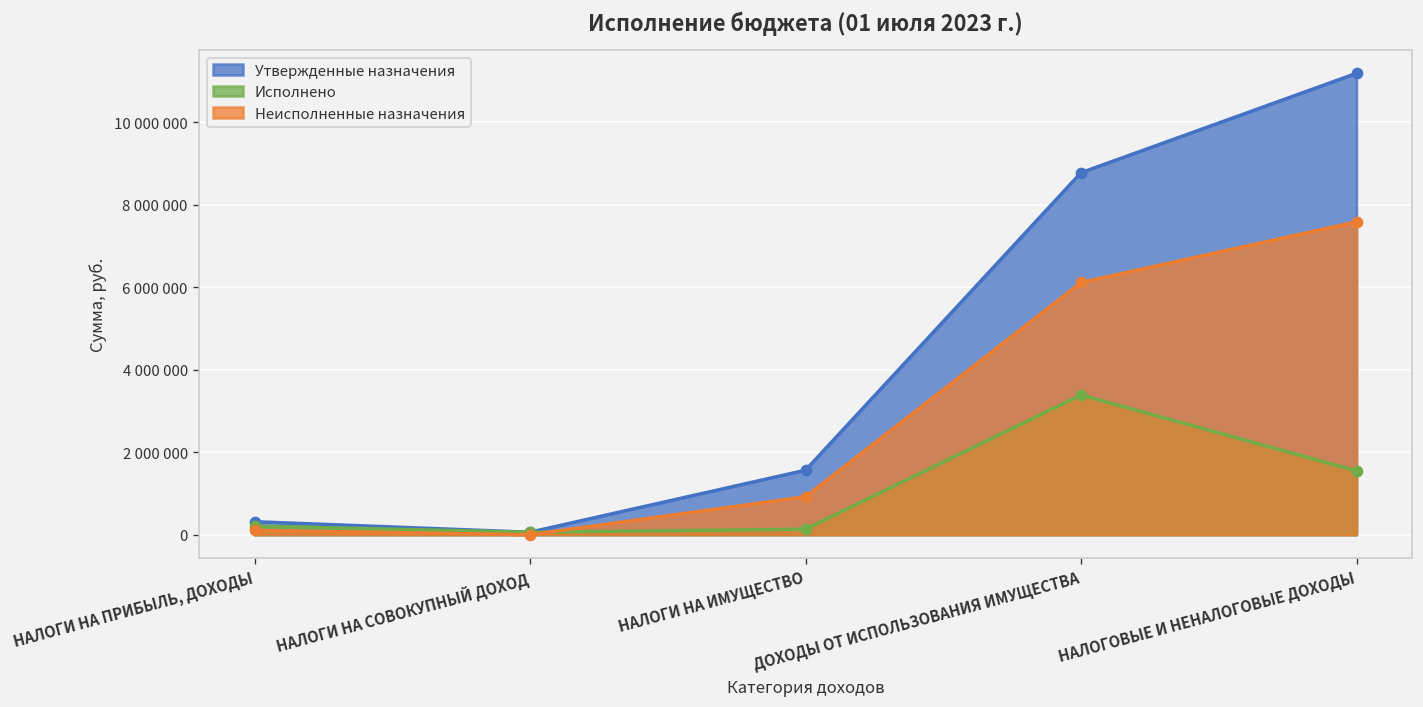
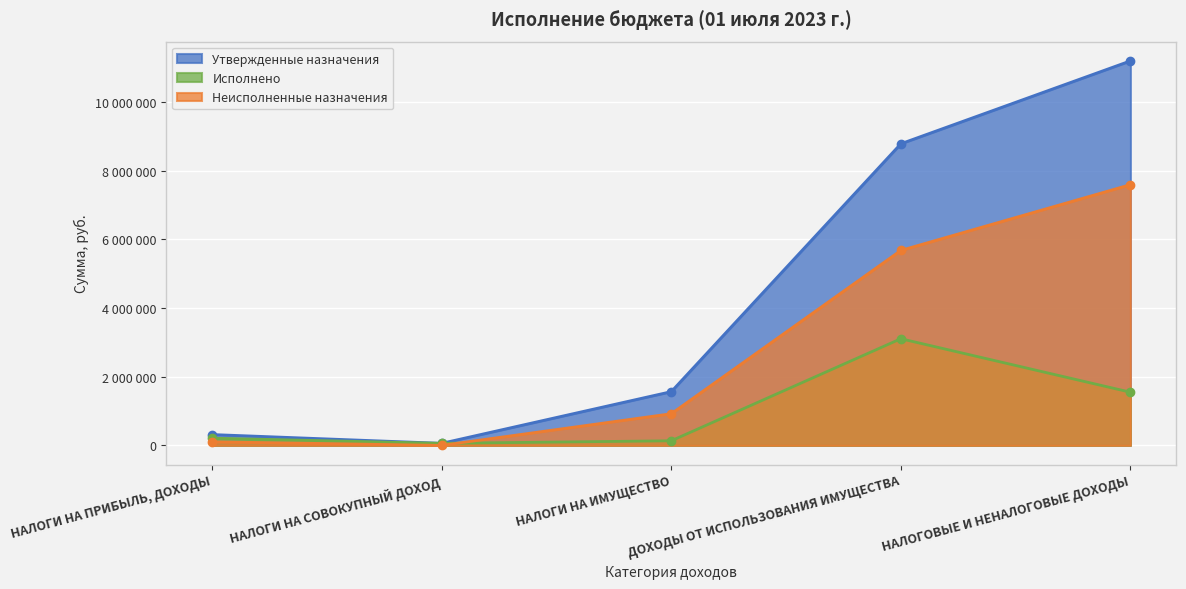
  {
    "Утвержденные назначения": {
      "НАЛОГИ НА ПРИБЫЛЬ, ДОХОДЫ": 300000,
      "НАЛОГИ НА ИМУЩЕСТВО": 1600000,
      "ДОХОДЫ ОТ ИСПОЛЬЗОВАНИЯ ИМУЩЕСТВА": 8800000,
      "НАЛОГОВЫЕ И НЕНАЛОГОВЫЕ ДОХОДЫ": 11200000
    },
    "Исполнено": {
      "НАЛОГИ НА ПРИБЫЛЬ, ДОХОДЫ": 200000,
      "НАЛОГИ НА ИМУЩЕСТВО": 100000,
-     "ДОХОДЫ ОТ ИСПОЛЬЗОВАНИЯ ИМУЩЕСТВА": 3400000,
+     "ДОХОДЫ ОТ ИСПОЛЬЗОВАНИЯ ИМУЩЕСТВА": 3100000,
      "НАЛОГОВЫЕ И НЕНАЛОГОВЫЕ ДОХОДЫ": 1500000
    },
    "Неисполненные назначения": {
      "НАЛОГИ НА ПРИБЫЛЬ, ДОХОДЫ": 100000,
      "НАЛОГИ НА ИМУЩЕСТВО": 900000,
-     "ДОХОДЫ ОТ ИСПОЛЬЗОВАНИЯ ИМУЩЕСТВА": 6100000,
+     "ДОХОДЫ ОТ ИСПОЛЬЗОВАНИЯ ИМУЩЕСТВА": 5700000,
      "НАЛОГОВЫЕ И НЕНАЛОГОВЫЕ ДОХОДЫ": 7600000
    }
  }
